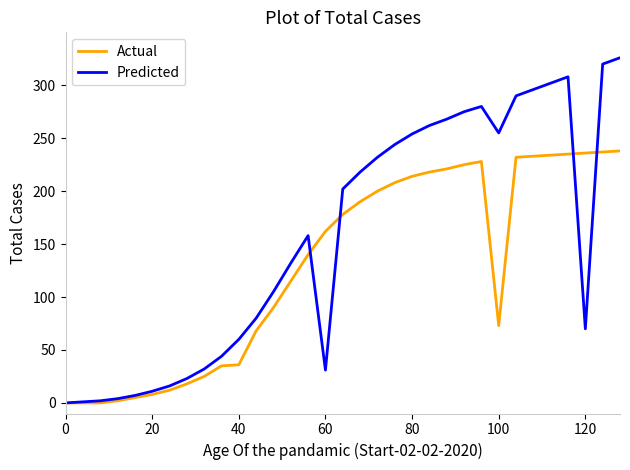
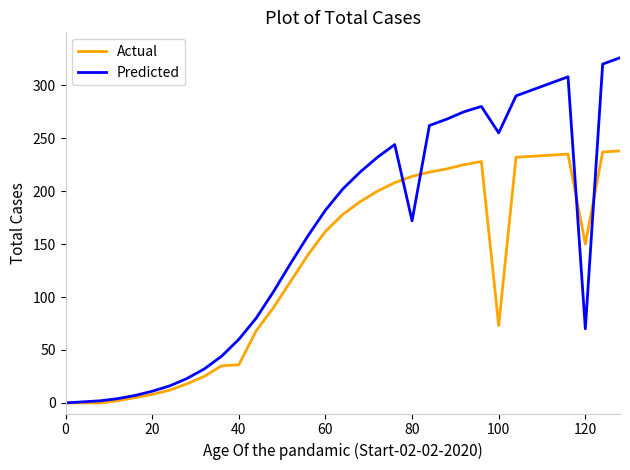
  {
    "Actual": {
      "20": 8,
      "40": 36,
      "60": 162,
      "80": 214,
      "100": 73,
-     "120": 236
+     "120": 150
    },
    "Predicted": {
      "20": 11,
      "40": 60,
-     "60": 31,
-     "80": 254,
+     "60": 182,
+     "80": 172,
      "100": 255,
      "120": 70
    }
  }
